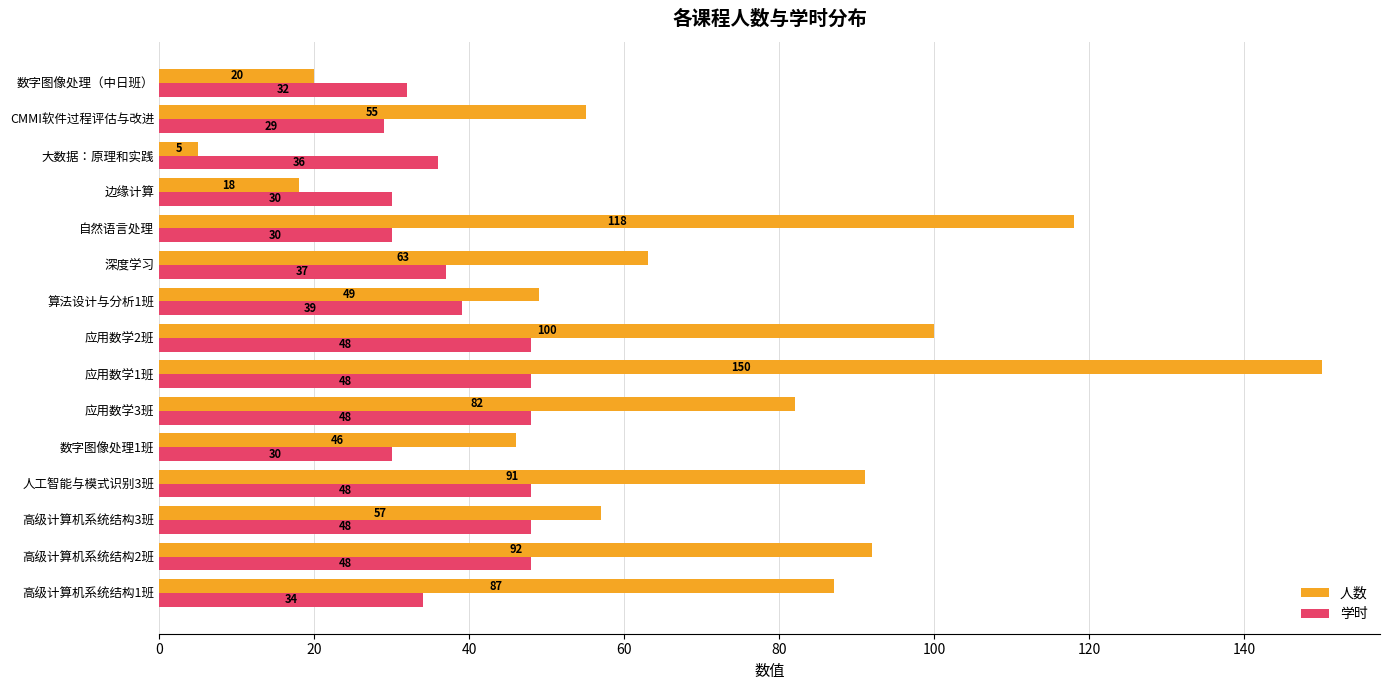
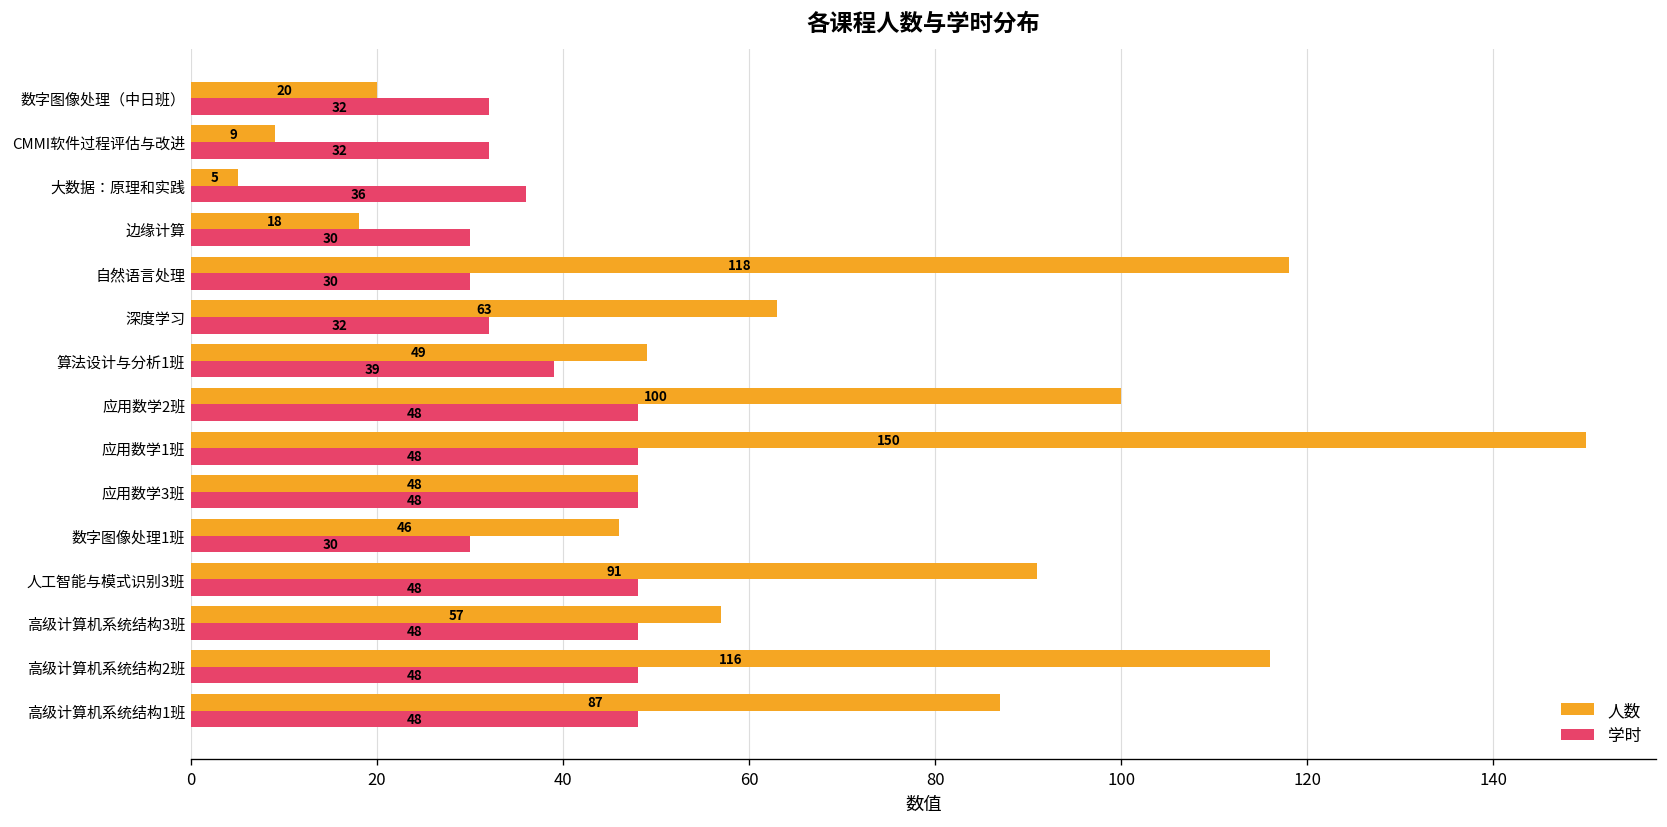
  {
    "人数": {
      "数字图像处理（中日班）": 20,
-     "CMMI软件过程评估与改进": 55,
+     "CMMI软件过程评估与改进": 9,
      "大数据：原理和实践": 5,
      "边缘计算": 18,
      "自然语言处理": 118,
      "深度学习": 63,
      "算法设计与分析1班": 49,
      "应用数学2班": 100,
      "应用数学1班": 150,
-     "应用数学3班": 82,
+     "应用数学3班": 48,
      "数字图像处理1班": 46,
      "人工智能与模式识别3班": 91,
      "高级计算机系统结构3班": 57,
-     "高级计算机系统结构2班": 92,
+     "高级计算机系统结构2班": 116,
      "高级计算机系统结构1班": 87
    },
    "学时": {
      "数字图像处理（中日班）": 32,
-     "CMMI软件过程评估与改进": 29,
+     "CMMI软件过程评估与改进": 32,
      "大数据：原理和实践": 36,
      "边缘计算": 30,
      "自然语言处理": 30,
-     "深度学习": 37,
+     "深度学习": 32,
      "算法设计与分析1班": 39,
      "应用数学2班": 48,
      "应用数学1班": 48,
      "应用数学3班": 48,
      "数字图像处理1班": 30,
      "人工智能与模式识别3班": 48,
      "高级计算机系统结构3班": 48,
      "高级计算机系统结构2班": 48,
-     "高级计算机系统结构1班": 34
+     "高级计算机系统结构1班": 48
    }
  }
